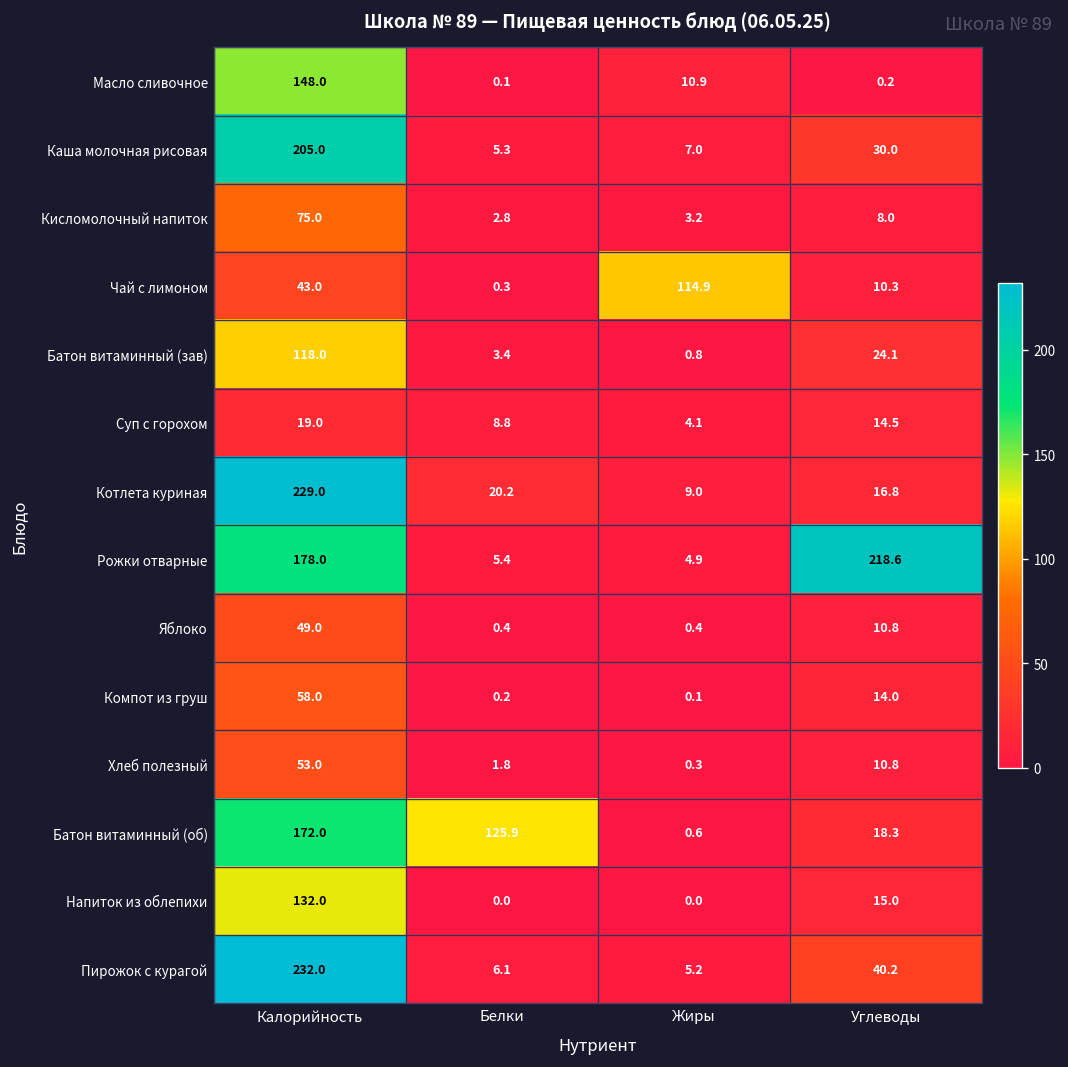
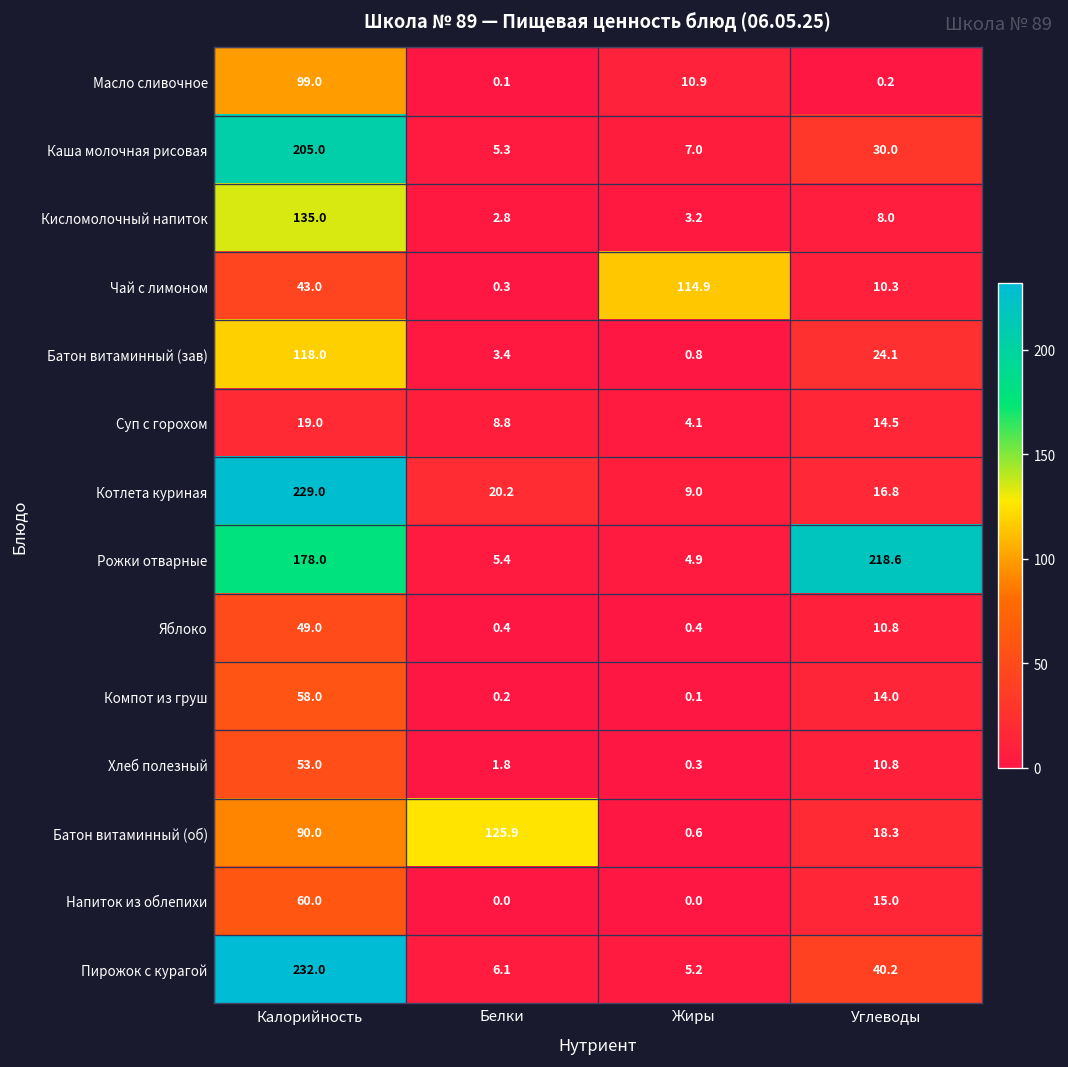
  {
    "Масло сливочное": {
-     "Калорийность": 148.0,
+     "Калорийность": 99.0,
      "Белки": 0.1,
      "Жиры": 10.9,
      "Углеводы": 0.2
    },
    "Каша молочная рисовая": {
      "Калорийность": 205.0,
      "Белки": 5.3,
      "Жиры": 7.0,
      "Углеводы": 30.0
    },
    "Кисломолочный напиток": {
-     "Калорийность": 75.0,
+     "Калорийность": 135.0,
      "Белки": 2.8,
      "Жиры": 3.2,
      "Углеводы": 8.0
    },
    "Чай с лимоном": {
      "Калорийность": 43.0,
      "Белки": 0.3,
      "Жиры": 114.9,
      "Углеводы": 10.3
    },
    "Батон витаминный (зав)": {
      "Калорийность": 118.0,
      "Белки": 3.4,
      "Жиры": 0.8,
      "Углеводы": 24.1
    },
    "Суп с горохом": {
      "Калорийность": 19.0,
      "Белки": 8.8,
      "Жиры": 4.1,
      "Углеводы": 14.5
    },
    "Котлета куриная": {
      "Калорийность": 229.0,
      "Белки": 20.2,
      "Жиры": 9.0,
      "Углеводы": 16.8
    },
    "Рожки отварные": {
      "Калорийность": 178.0,
      "Белки": 5.4,
      "Жиры": 4.9,
      "Углеводы": 218.6
    },
    "Яблоко": {
      "Калорийность": 49.0,
      "Белки": 0.4,
      "Жиры": 0.4,
      "Углеводы": 10.8
    },
    "Компот из груш": {
      "Калорийность": 58.0,
      "Белки": 0.2,
      "Жиры": 0.1,
      "Углеводы": 14.0
    },
    "Хлеб полезный": {
      "Калорийность": 53.0,
      "Белки": 1.8,
      "Жиры": 0.3,
      "Углеводы": 10.8
    },
    "Батон витаминный (об)": {
-     "Калорийность": 172.0,
+     "Калорийность": 90.0,
      "Белки": 125.9,
      "Жиры": 0.6,
      "Углеводы": 18.3
    },
    "Напиток из облепихи": {
-     "Калорийность": 132.0,
+     "Калорийность": 60.0,
      "Белки": 0.0,
      "Жиры": 0.0,
      "Углеводы": 15.0
    },
    "Пирожок с курагой": {
      "Калорийность": 232.0,
      "Белки": 6.1,
      "Жиры": 5.2,
      "Углеводы": 40.2
    }
  }
